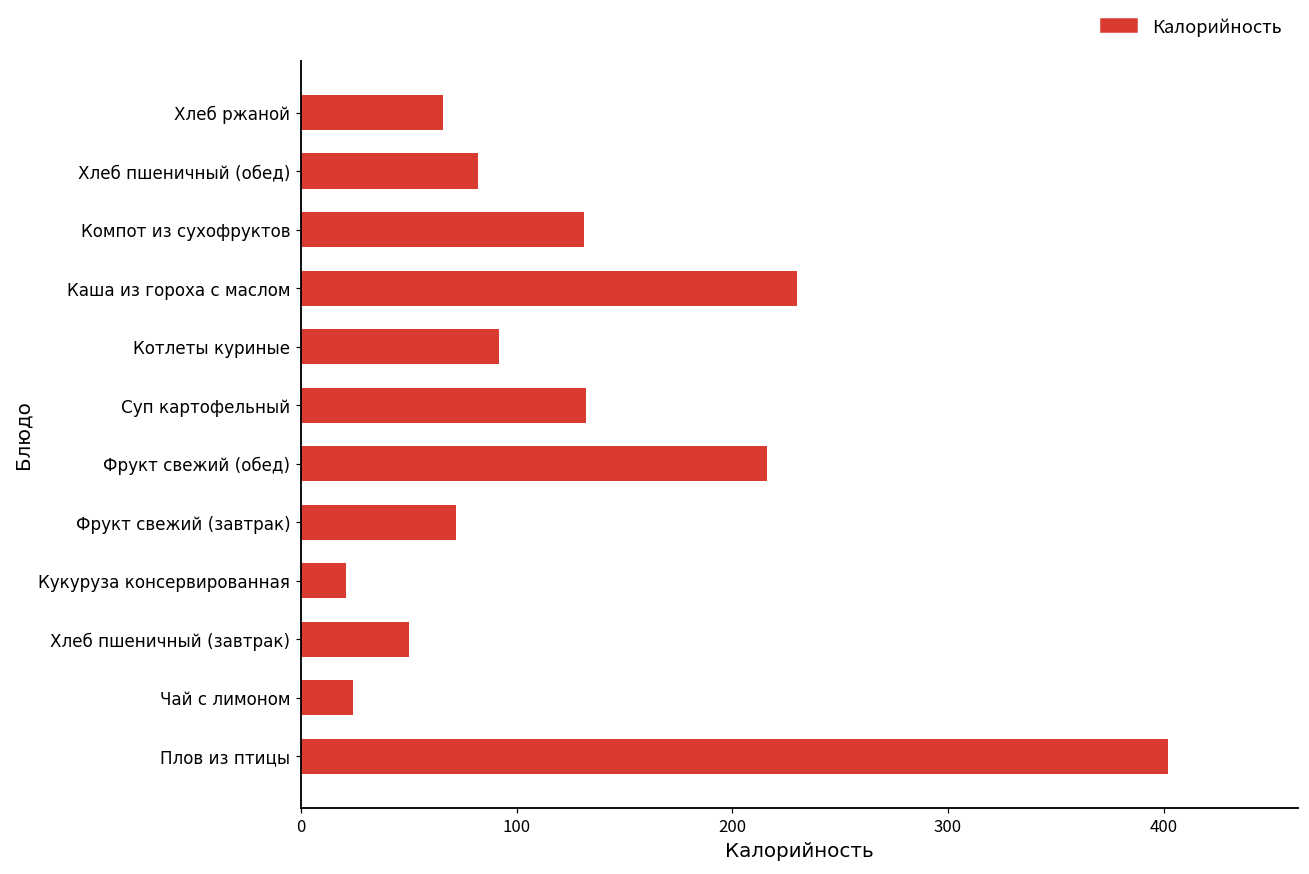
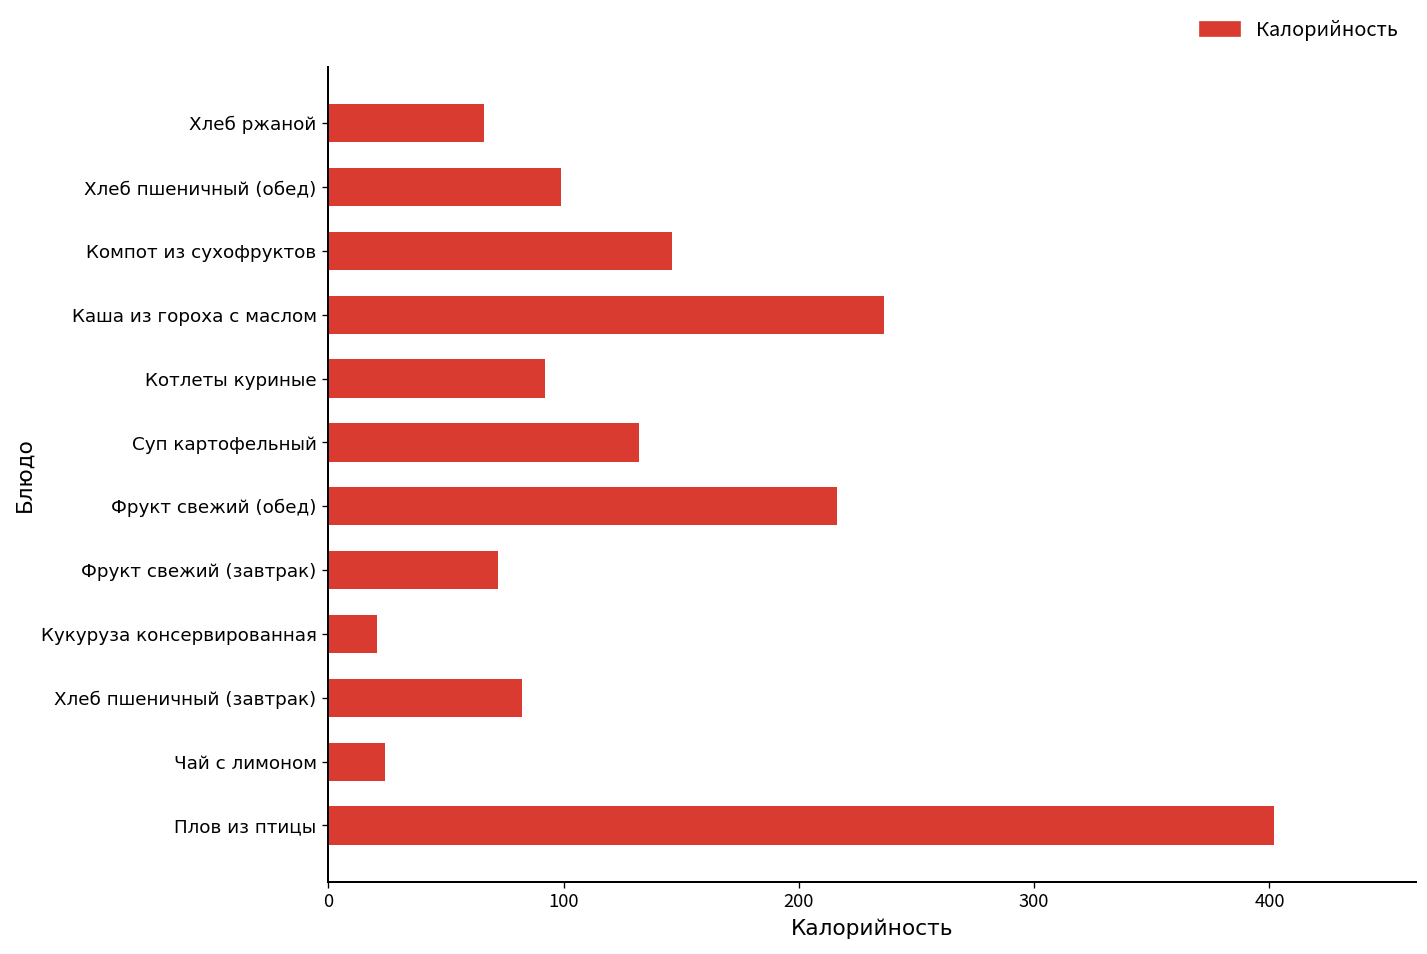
  {
    "Хлеб ржаной": 66,
-   "Хлеб пшеничный (обед)": 82,
-   "Компот из сухофруктов": 131,
-   "Каша из гороха с маслом": 230,
+   "Хлеб пшеничный (обед)": 99,
+   "Компот из сухофруктов": 146,
+   "Каша из гороха с маслом": 236,
    "Котлеты куриные": 92,
    "Суп картофельный": 132,
    "Фрукт свежий (обед)": 216,
    "Фрукт свежий (завтрак)": 72,
    "Кукуруза консервированная": 21,
-   "Хлеб пшеничный (завтрак)": 50,
+   "Хлеб пшеничный (завтрак)": 82,
    "Чай с лимоном": 24,
    "Плов из птицы": 402
  }
